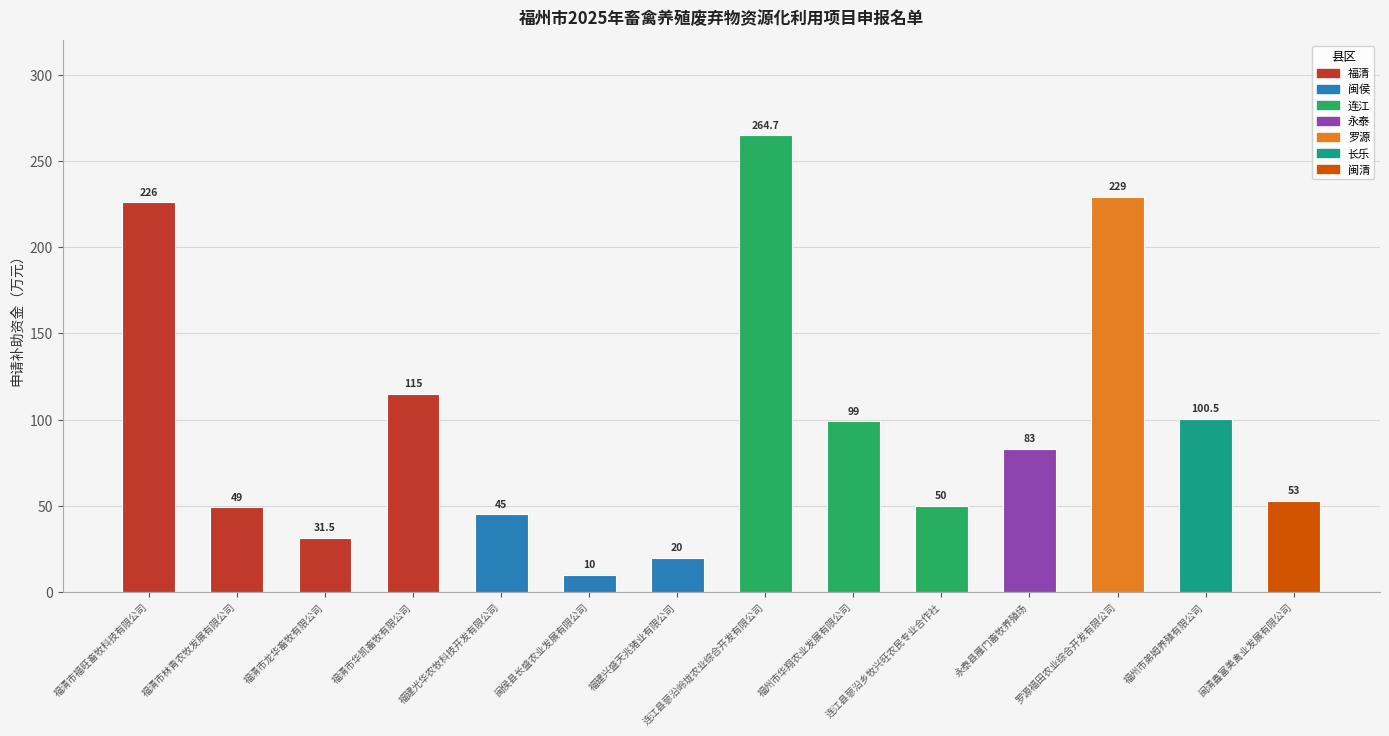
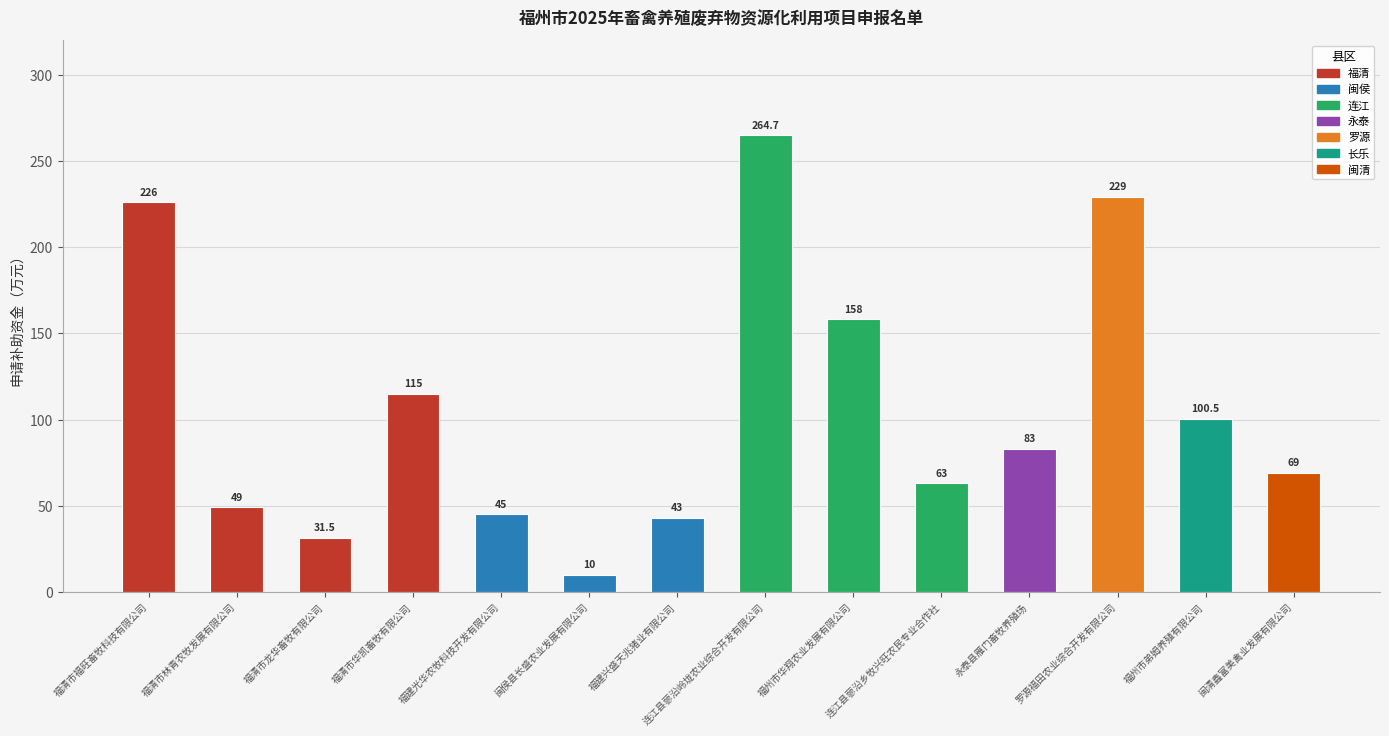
  {
    "福清市福旺畜牧科技有限公司": 226,
    "福清市林青农牧发展有限公司": 49,
    "福清市龙华畜牧有限公司": 31.5,
    "福清市华凯畜牧有限公司": 115,
    "福建光华农牧科技开发有限公司": 45,
    "闽侯县长盛农业发展有限公司": 10,
-   "福建兴盛天兆猪业有限公司": 20,
+   "福建兴盛天兆猪业有限公司": 43,
    "连江县蓼沿岭垅农业综合开发有限公司": 264.7,
-   "福州市华翔农业发展有限公司": 99,
-   "连江县蓼沿乡牧兴旺农民专业合作社": 50,
+   "福州市华翔农业发展有限公司": 158,
+   "连江县蓼沿乡牧兴旺农民专业合作社": 63,
    "永泰县雁门畜牧养殖场": 83,
    "罗源福田农业综合开发有限公司": 229,
    "福州市弟姆养殖有限公司": 100.5,
-   "闽清鑫富美禽业发展有限公司": 53
+   "闽清鑫富美禽业发展有限公司": 69
  }
